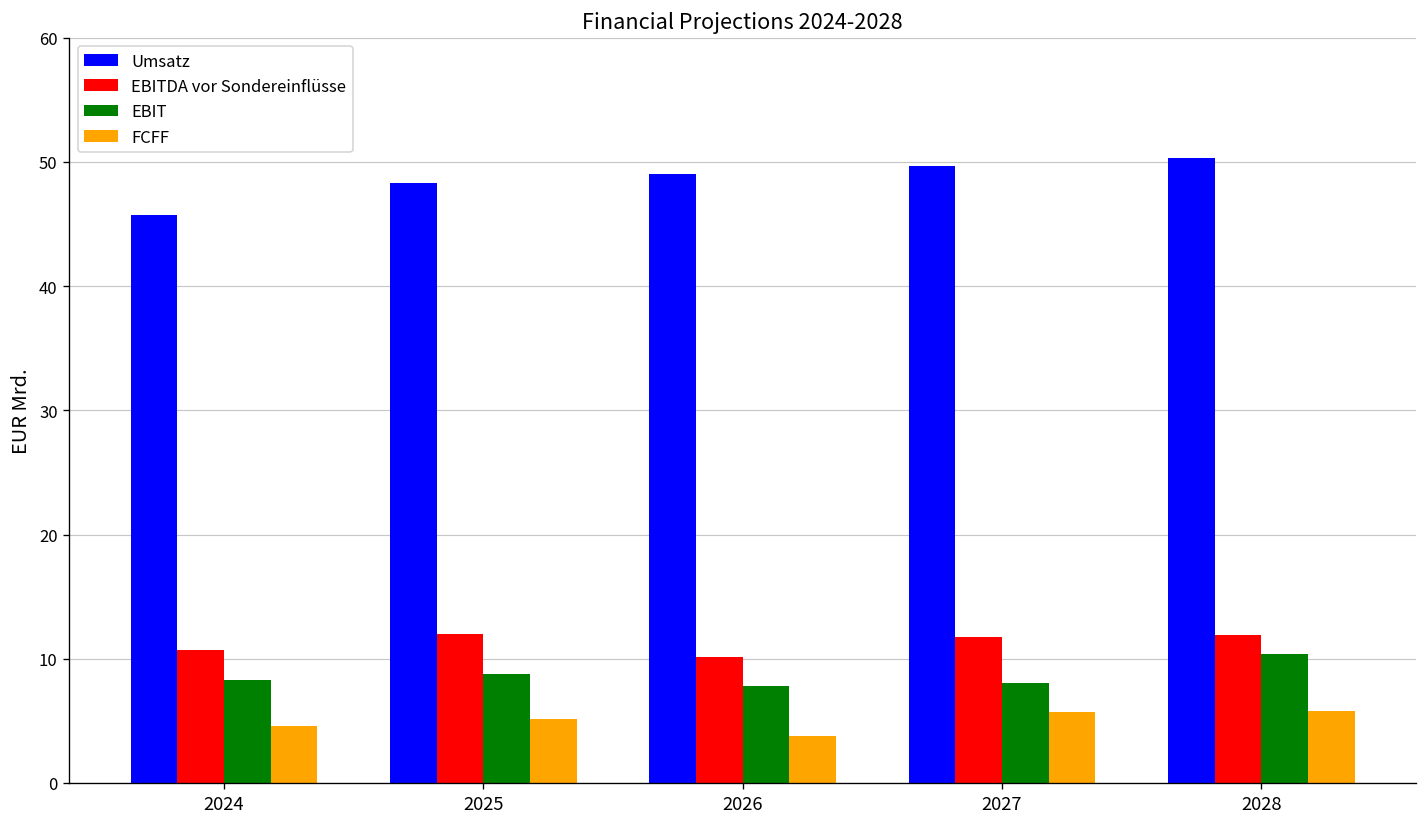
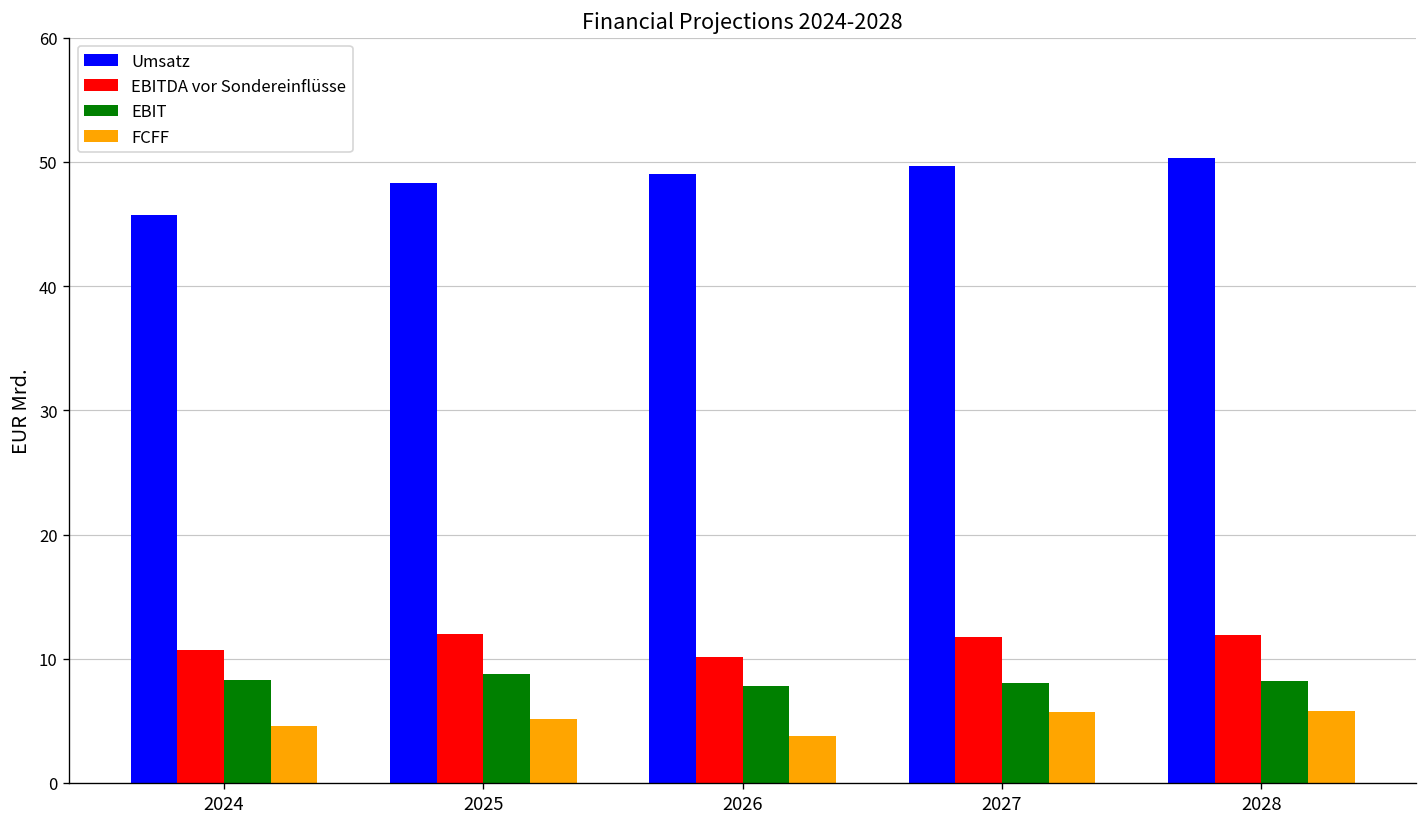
  {
    "Umsatz": {
      "2024": 45.7,
      "2025": 48.3,
      "2026": 49.1,
      "2027": 49.7,
      "2028": 50.3
    },
    "EBITDA vor Sondereinflüsse": {
      "2024": 10.7,
      "2025": 12.0,
      "2026": 10.1,
      "2027": 11.7,
      "2028": 11.9
    },
    "EBIT": {
      "2024": 8.3,
      "2025": 8.8,
      "2026": 7.8,
      "2027": 8.0,
-     "2028": 10.4
+     "2028": 8.2
    },
    "FCFF": {
      "2024": 4.6,
      "2025": 5.1,
      "2026": 3.8,
      "2027": 5.7,
      "2028": 5.8
    }
  }
